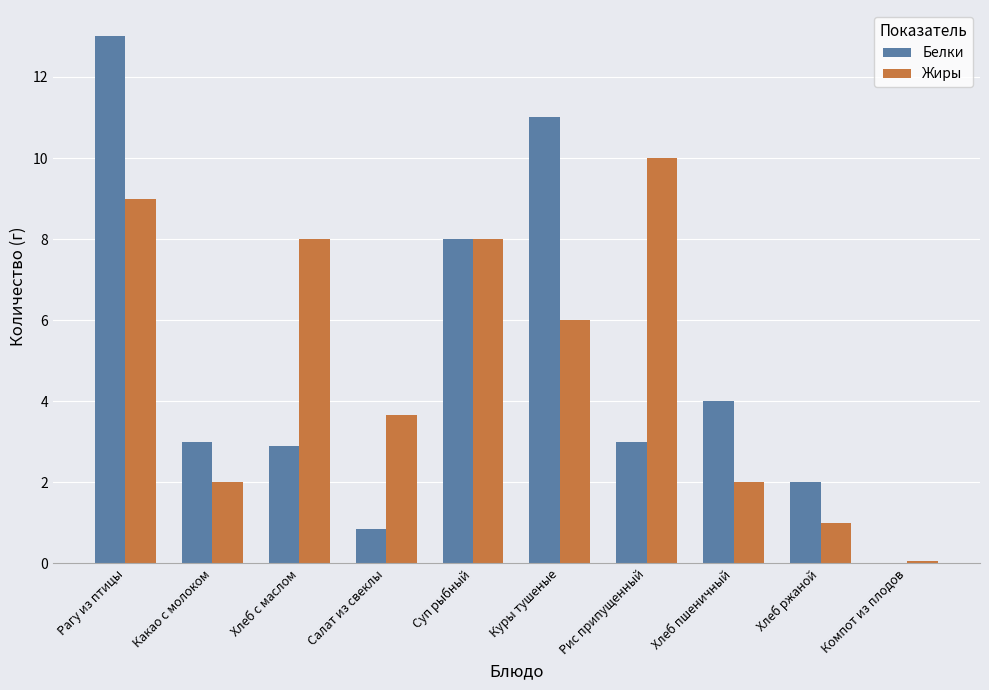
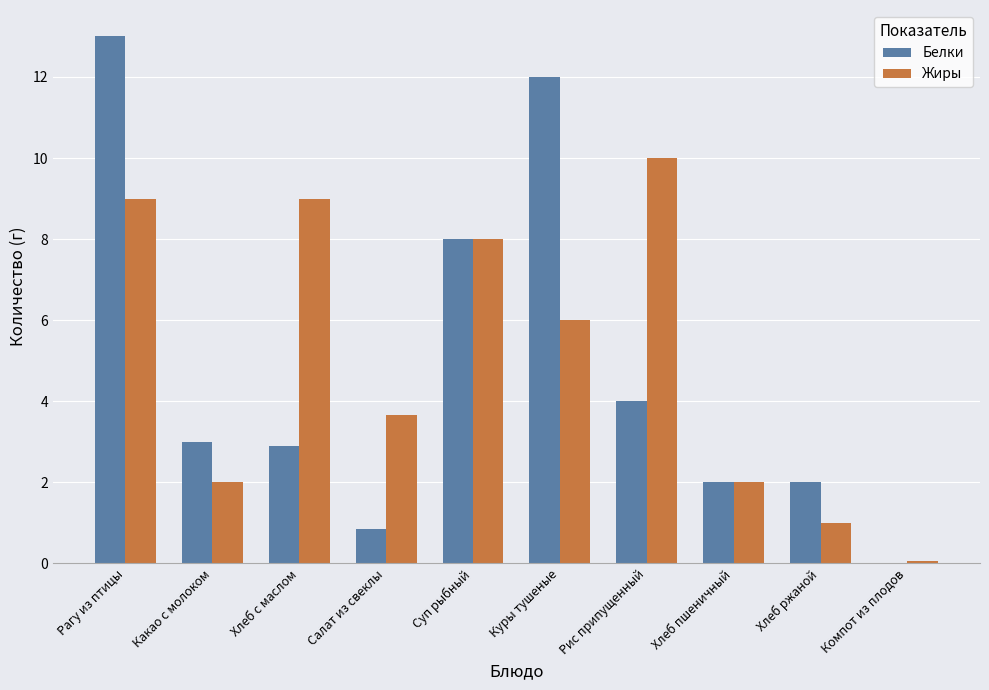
  {
    "Белки": {
      "Рагу из птицы": 13,
      "Какао с молоком": 3,
      "Хлеб с маслом": 2.9,
      "Салат из свеклы": 0.9,
      "Суп рыбный": 8,
-     "Куры тушеные": 11,
-     "Рис припущенный": 3,
-     "Хлеб пшеничный": 4,
+     "Куры тушеные": 12,
+     "Рис припущенный": 4,
+     "Хлеб пшеничный": 2,
      "Хлеб ржаной": 2,
      "Компот из плодов": 0
    },
    "Жиры": {
      "Рагу из птицы": 9,
      "Какао с молоком": 2,
-     "Хлеб с маслом": 8,
+     "Хлеб с маслом": 9,
      "Салат из свеклы": 3.7,
      "Суп рыбный": 8,
      "Куры тушеные": 6,
      "Рис припущенный": 10,
      "Хлеб пшеничный": 2,
      "Хлеб ржаной": 1
    }
  }
